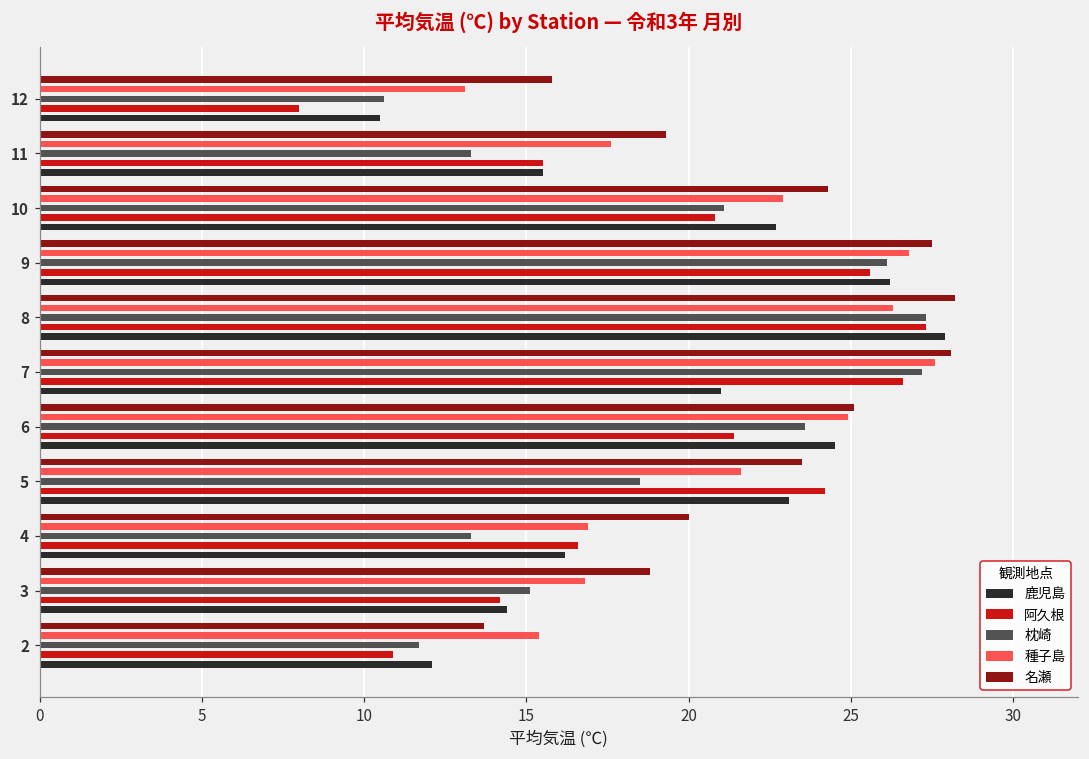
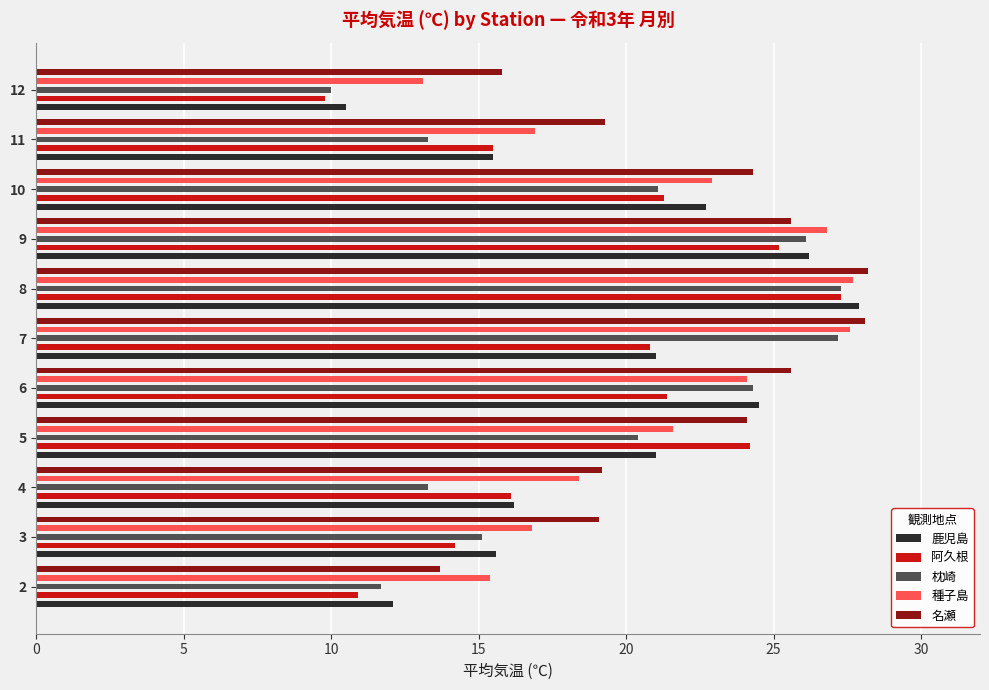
  {
    "鹿児島": {
      "12": 10.5,
      "11": 15.5,
      "10": 22.7,
      "9": 26.2,
      "8": 27.9,
      "7": 21.0,
      "6": 24.5,
-     "5": 23.1,
+     "5": 21.0,
      "4": 16.2,
-     "3": 14.4,
+     "3": 15.6,
      "2": 12.1
    },
    "阿久根": {
-     "12": 8.0,
+     "12": 9.8,
      "11": 15.5,
-     "10": 20.8,
-     "9": 25.6,
+     "10": 21.3,
+     "9": 25.2,
      "8": 27.3,
-     "7": 26.6,
+     "7": 20.8,
      "6": 21.4,
      "5": 24.2,
-     "4": 16.6,
+     "4": 16.1,
      "3": 14.2,
      "2": 10.9
    },
    "枕崎": {
-     "12": 10.6,
+     "12": 10.0,
      "11": 13.3,
      "10": 21.1,
      "9": 26.1,
      "8": 27.3,
      "7": 27.2,
-     "6": 23.6,
-     "5": 18.5,
+     "6": 24.3,
+     "5": 20.4,
      "4": 13.3,
      "3": 15.1,
      "2": 11.7
    },
    "種子島": {
      "12": 13.1,
-     "11": 17.6,
+     "11": 16.9,
      "10": 22.9,
      "9": 26.8,
-     "8": 26.3,
+     "8": 27.7,
      "7": 27.6,
-     "6": 24.9,
+     "6": 24.1,
      "5": 21.6,
-     "4": 16.9,
+     "4": 18.4,
      "3": 16.8,
      "2": 15.4
    },
    "名瀬": {
      "12": 15.8,
      "11": 19.3,
      "10": 24.3,
-     "9": 27.5,
+     "9": 25.6,
      "8": 28.2,
      "7": 28.1,
-     "6": 25.1,
-     "5": 23.5,
-     "4": 20.0,
-     "3": 18.8,
+     "6": 25.6,
+     "5": 24.1,
+     "4": 19.2,
+     "3": 19.1,
      "2": 13.7
    }
  }
